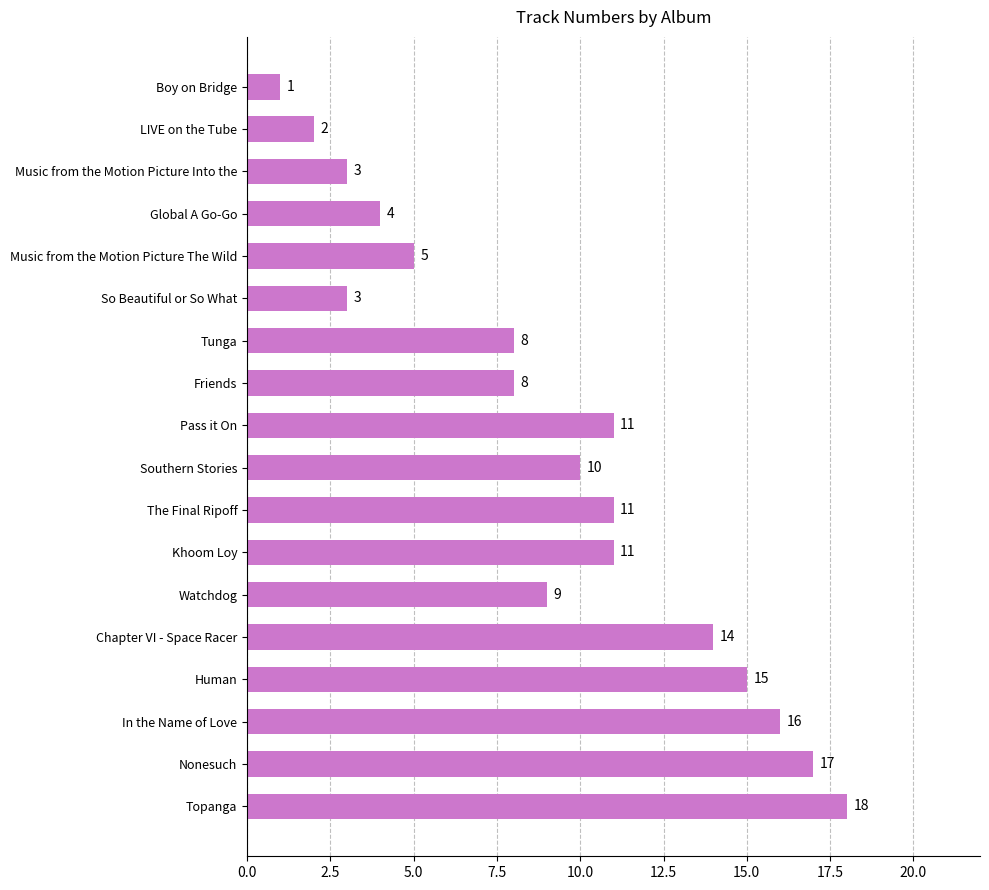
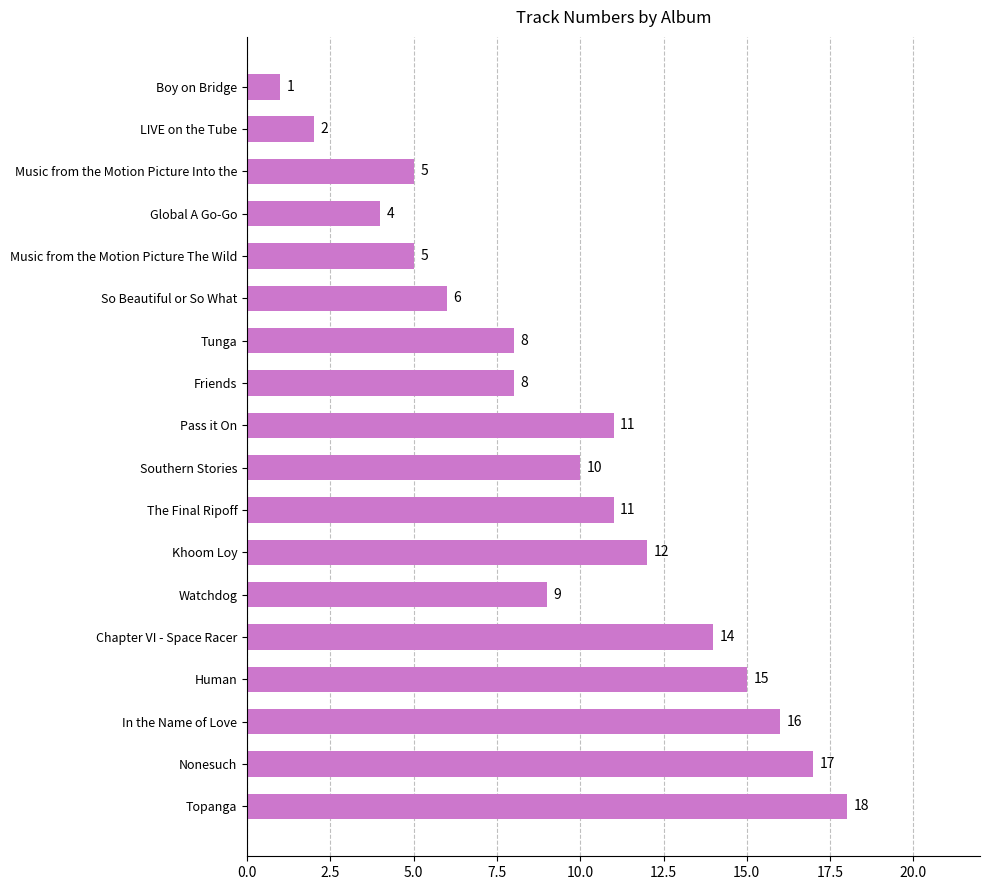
  {
    "Boy on Bridge": 1,
    "LIVE on the Tube": 2,
-   "Music from the Motion Picture Into the": 3,
+   "Music from the Motion Picture Into the": 5,
    "Global A Go-Go": 4,
    "Music from the Motion Picture The Wild": 5,
-   "So Beautiful or So What": 3,
+   "So Beautiful or So What": 6,
    "Tunga": 8,
    "Friends": 8,
    "Pass it On": 11,
    "Southern Stories": 10,
    "The Final Ripoff": 11,
-   "Khoom Loy": 11,
+   "Khoom Loy": 12,
    "Watchdog": 9,
    "Chapter VI - Space Racer": 14,
    "Human": 15,
    "In the Name of Love": 16,
    "Nonesuch": 17,
    "Topanga": 18
  }
